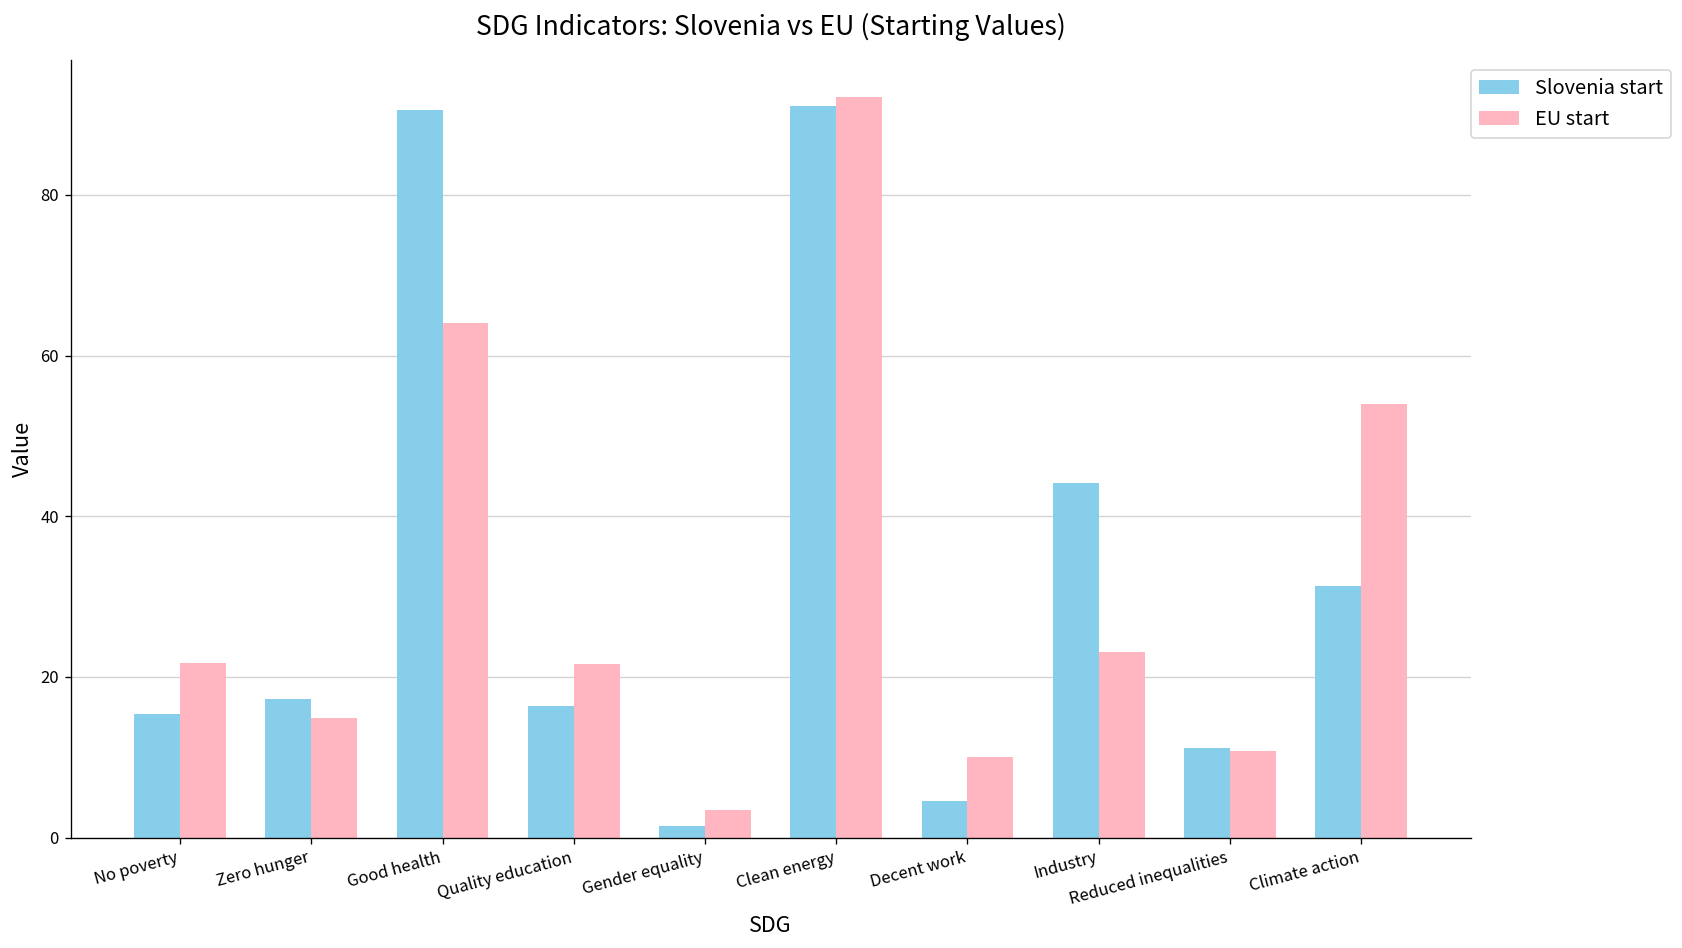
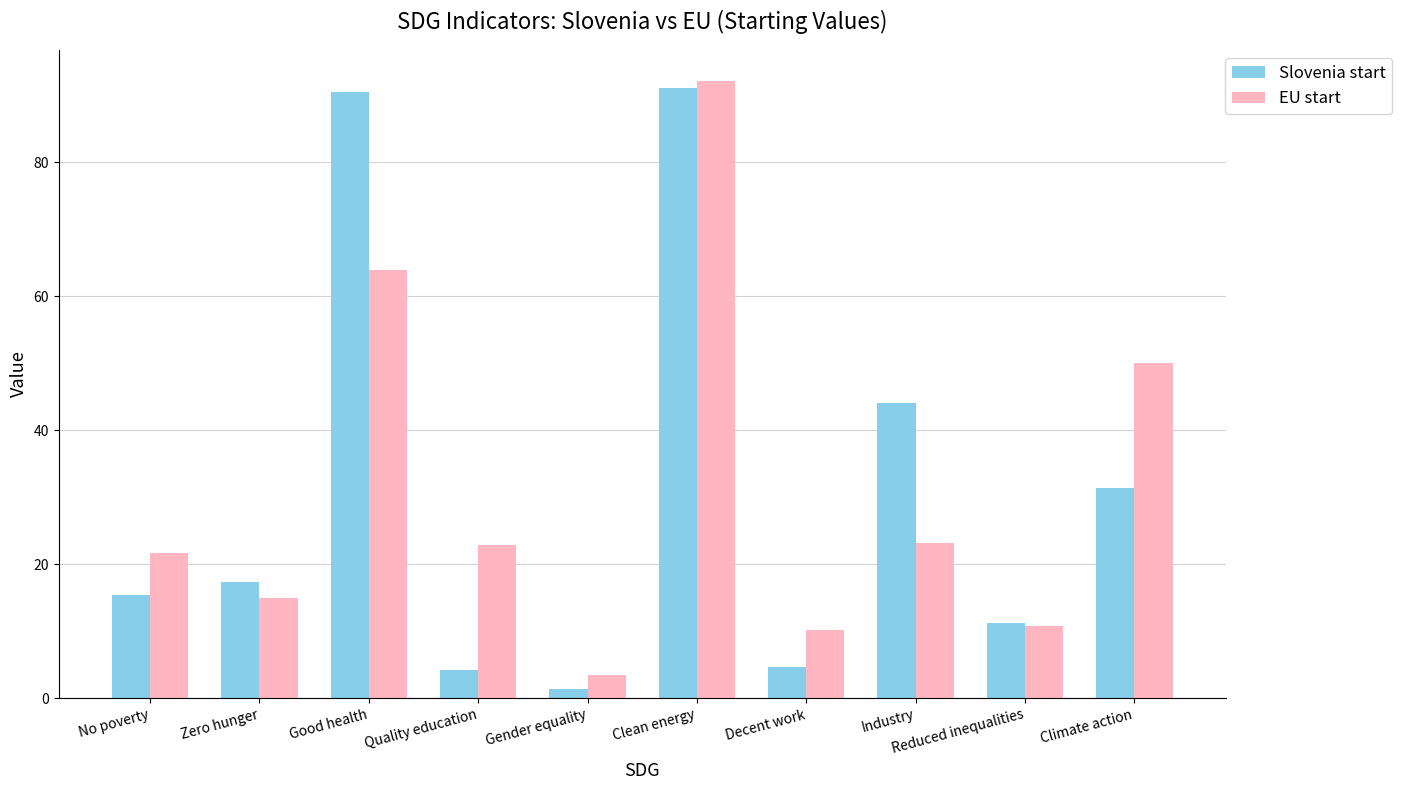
  {
    "Slovenia start": {
      "No poverty": 15,
      "Zero hunger": 17,
      "Good health": 91,
-     "Quality education": 16,
+     "Quality education": 4,
      "Gender equality": 1,
      "Clean energy": 91,
      "Decent work": 5,
      "Industry": 44,
      "Reduced inequalities": 11,
      "Climate action": 31
    },
    "EU start": {
      "No poverty": 22,
      "Zero hunger": 15,
      "Good health": 64,
-     "Quality education": 22,
+     "Quality education": 23,
      "Gender equality": 3,
      "Clean energy": 92,
      "Decent work": 10,
      "Industry": 23,
      "Reduced inequalities": 11,
-     "Climate action": 54
+     "Climate action": 50
    }
  }
